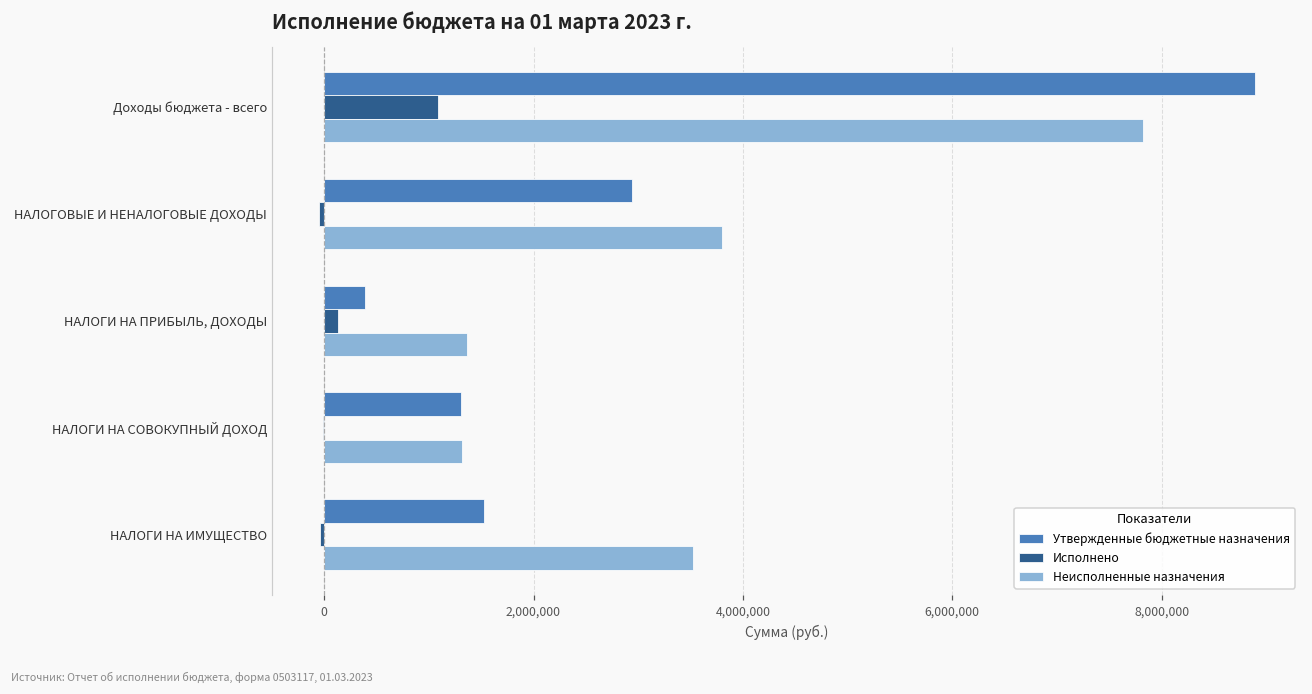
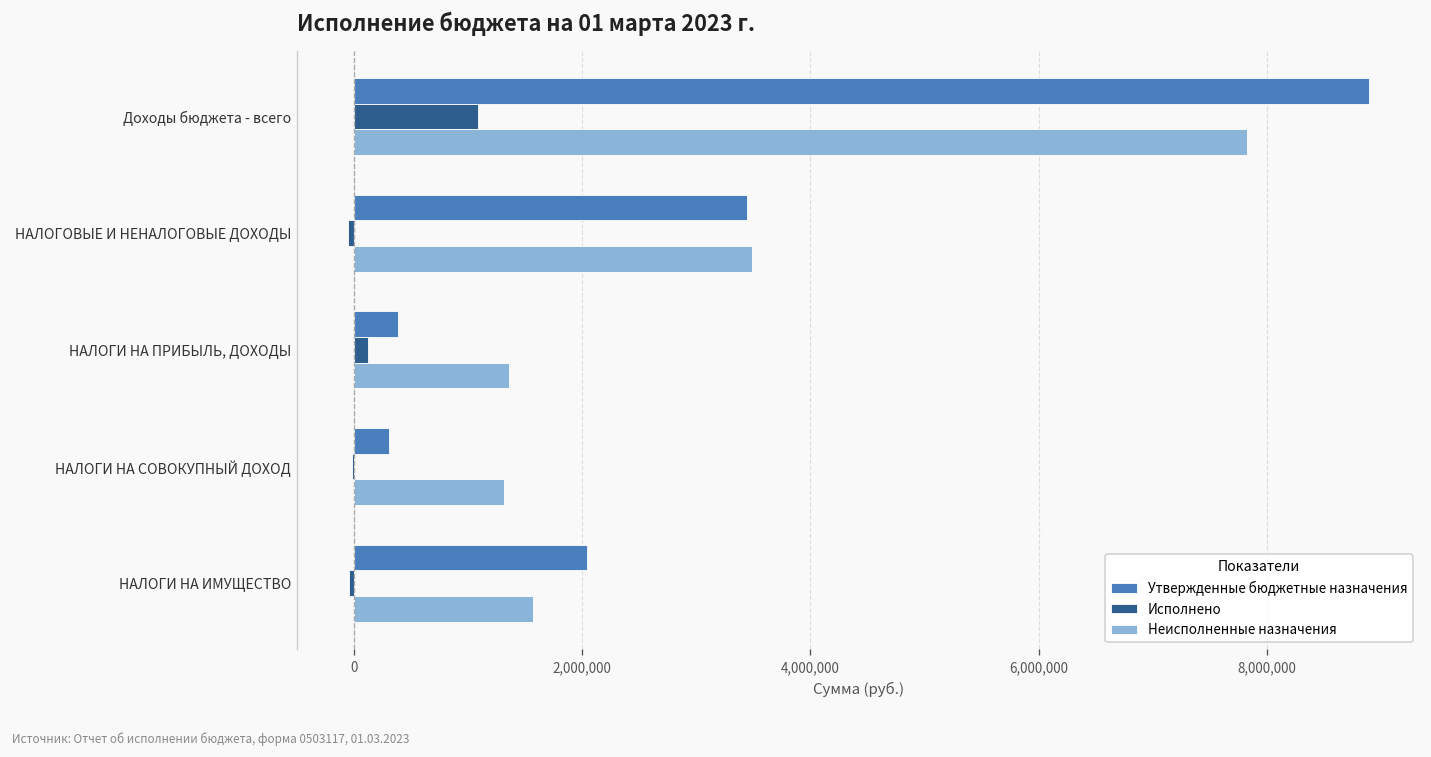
  {
    "Утвержденные бюджетные назначения": {
      "Доходы бюджета - всего": "8,900,000",
-     "НАЛОГОВЫЕ И НЕНАЛОГОВЫЕ ДОХОДЫ": "2,900,000",
+     "НАЛОГОВЫЕ И НЕНАЛОГОВЫЕ ДОХОДЫ": "3,400,000",
      "НАЛОГИ НА ПРИБЫЛЬ, ДОХОДЫ": "400,000",
-     "НАЛОГИ НА СОВОКУПНЫЙ ДОХОД": "1,300,000",
-     "НАЛОГИ НА ИМУЩЕСТВО": "1,500,000"
+     "НАЛОГИ НА СОВОКУПНЫЙ ДОХОД": "300,000",
+     "НАЛОГИ НА ИМУЩЕСТВО": "2,000,000"
    },
    "Исполнено": {
      "Доходы бюджета - всего": "1,100,000",
      "НАЛОГОВЫЕ И НЕНАЛОГОВЫЕ ДОХОДЫ": "0",
      "НАЛОГИ НА ПРИБЫЛЬ, ДОХОДЫ": "100,000",
      "НАЛОГИ НА ИМУЩЕСТВО": "0"
    },
    "Неисполненные назначения": {
      "Доходы бюджета - всего": "7,800,000",
-     "НАЛОГОВЫЕ И НЕНАЛОГОВЫЕ ДОХОДЫ": "3,800,000",
+     "НАЛОГОВЫЕ И НЕНАЛОГОВЫЕ ДОХОДЫ": "3,500,000",
      "НАЛОГИ НА ПРИБЫЛЬ, ДОХОДЫ": "1,400,000",
      "НАЛОГИ НА СОВОКУПНЫЙ ДОХОД": "1,300,000",
-     "НАЛОГИ НА ИМУЩЕСТВО": "3,500,000"
+     "НАЛОГИ НА ИМУЩЕСТВО": "1,600,000"
    }
  }
